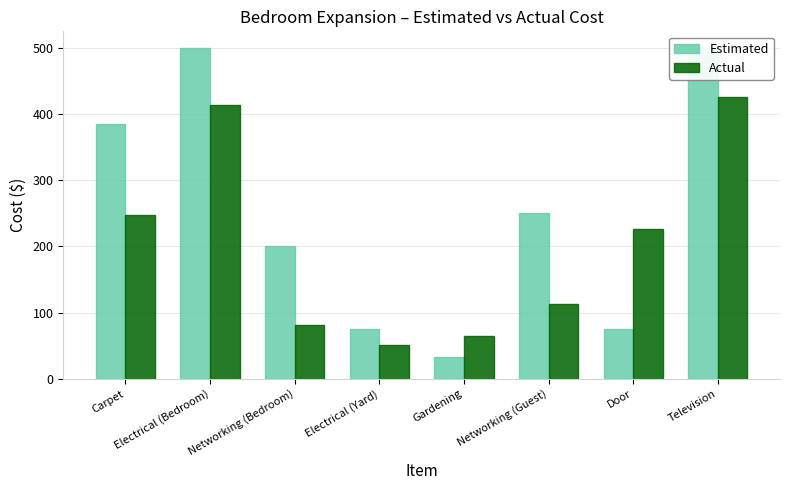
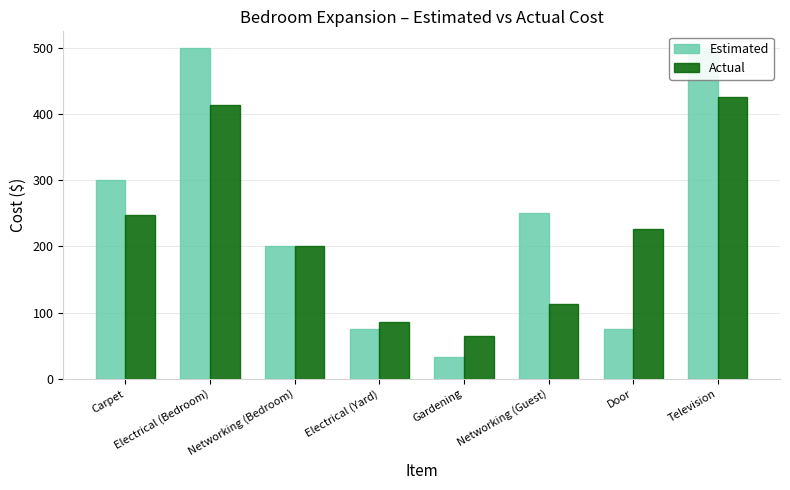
  {
    "Estimated": {
-     "Carpet": 390,
+     "Carpet": 300,
      "Electrical (Bedroom)": 500,
      "Networking (Bedroom)": 200,
      "Electrical (Yard)": 80,
      "Gardening": 30,
      "Networking (Guest)": 250,
      "Door": 80
    },
    "Actual": {
      "Carpet": 250,
      "Electrical (Bedroom)": 410,
-     "Networking (Bedroom)": 80,
-     "Electrical (Yard)": 50,
+     "Networking (Bedroom)": 200,
+     "Electrical (Yard)": 90,
      "Gardening": 60,
      "Networking (Guest)": 110,
      "Door": 230,
      "Television": 430
    }
  }
